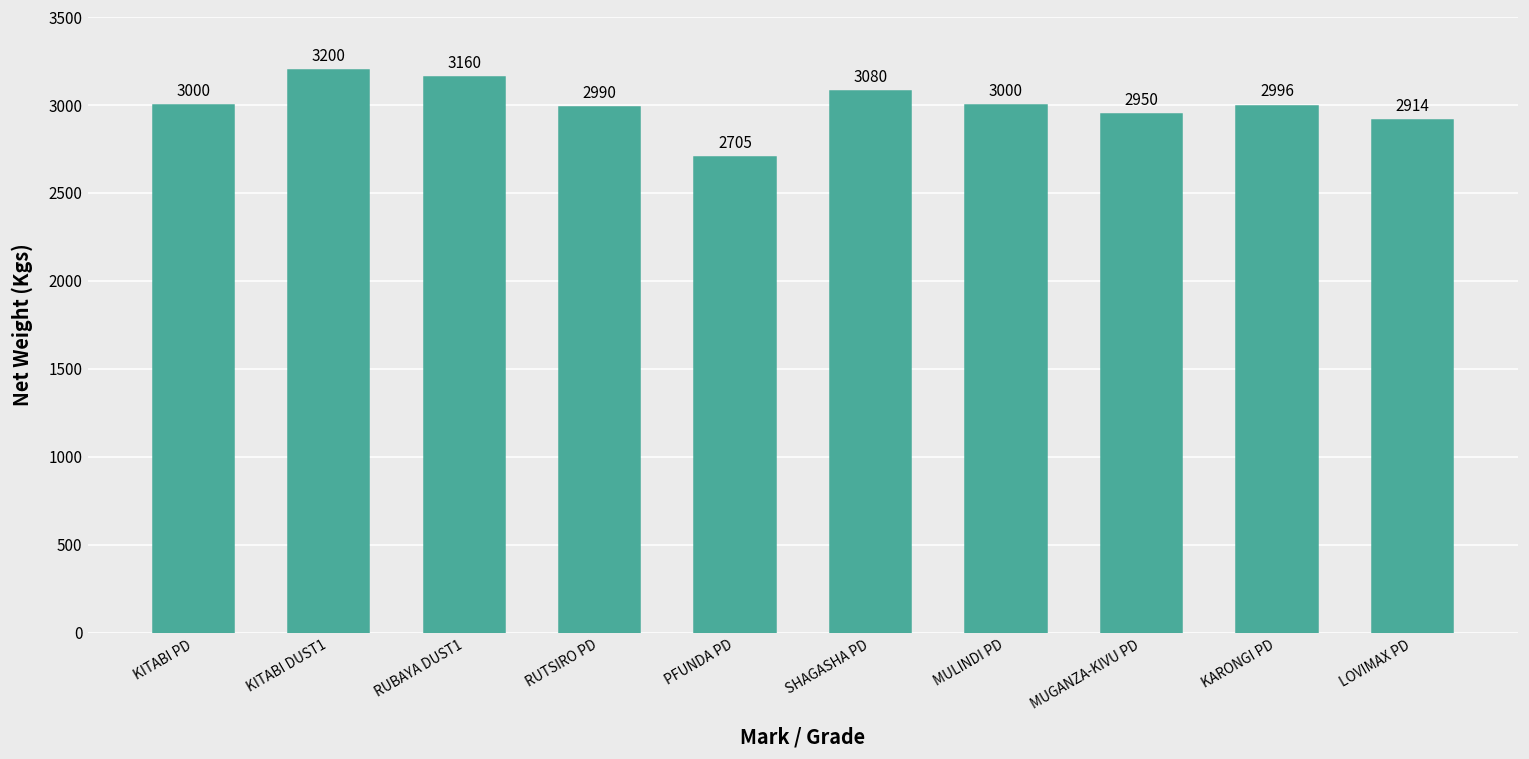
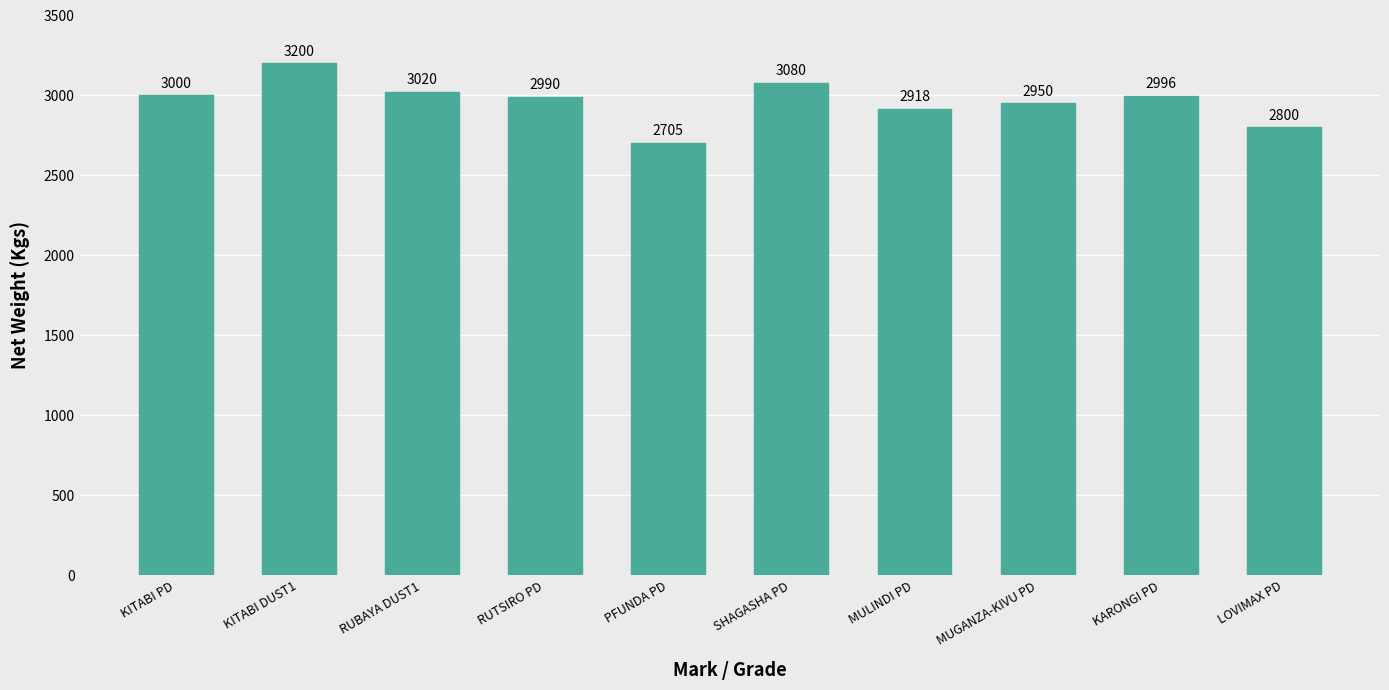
  {
    "KITABI PD": 3000,
    "KITABI DUST1": 3200,
-   "RUBAYA DUST1": 3160,
+   "RUBAYA DUST1": 3020,
    "RUTSIRO PD": 2990,
    "PFUNDA PD": 2705,
    "SHAGASHA PD": 3080,
-   "MULINDI PD": 3000,
+   "MULINDI PD": 2918,
    "MUGANZA-KIVU PD": 2950,
    "KARONGI PD": 2996,
-   "LOVIMAX PD": 2914
+   "LOVIMAX PD": 2800
  }
